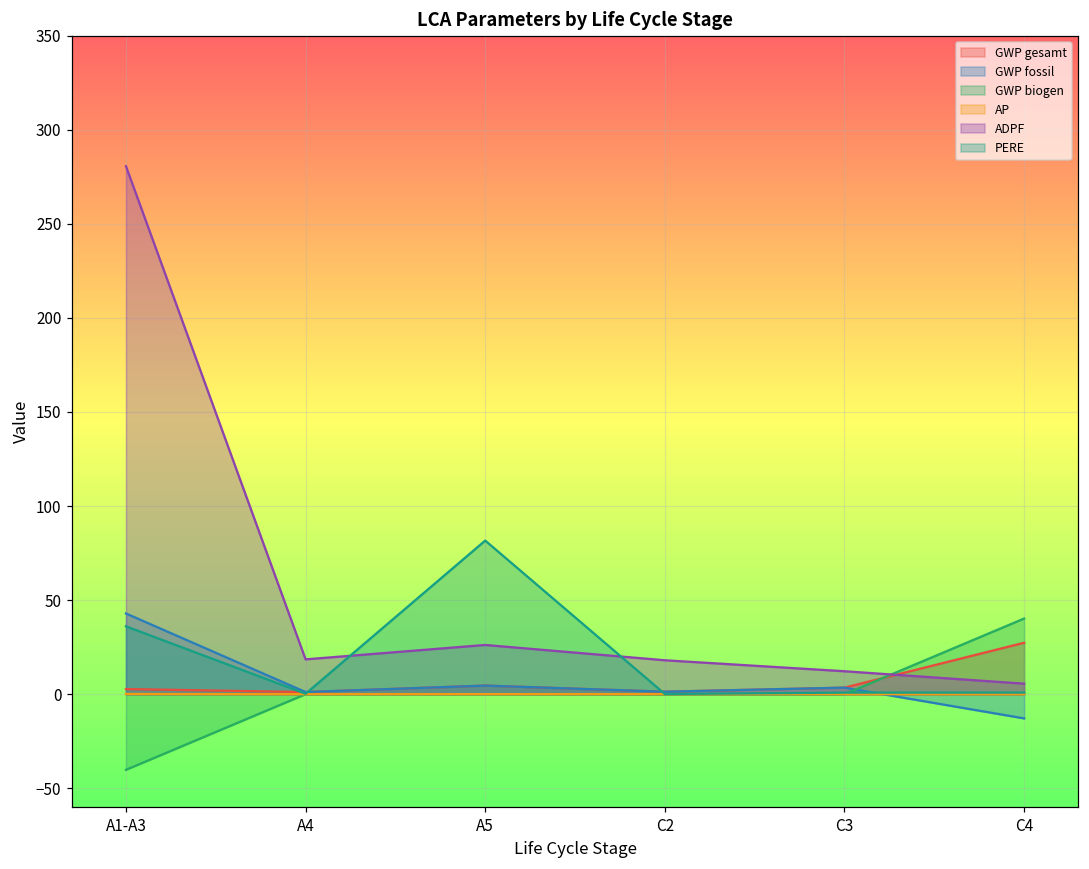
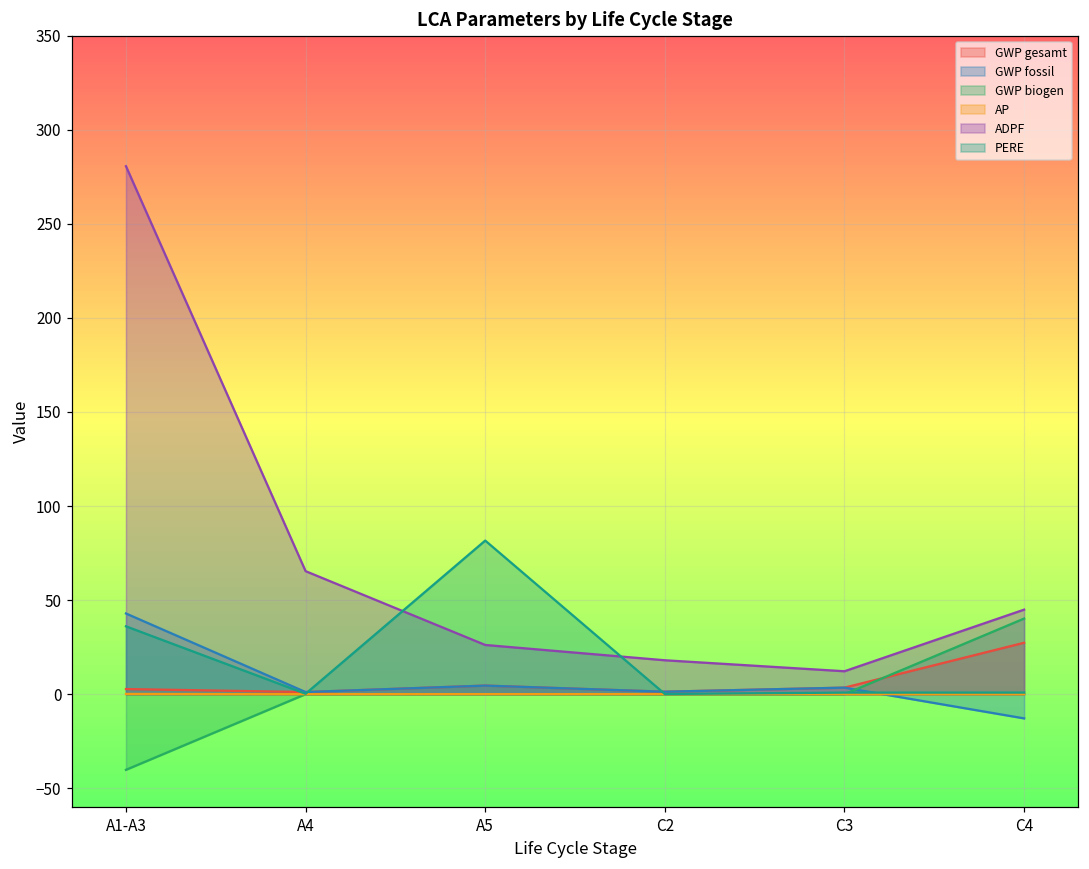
  {
    "ADPF": {
      "A1-A3": 281,
-     "A4": 19,
+     "A4": 65,
      "A5": 26,
      "C2": 18,
      "C3": 12,
-     "C4": 6
+     "C4": 45
    }
  }
